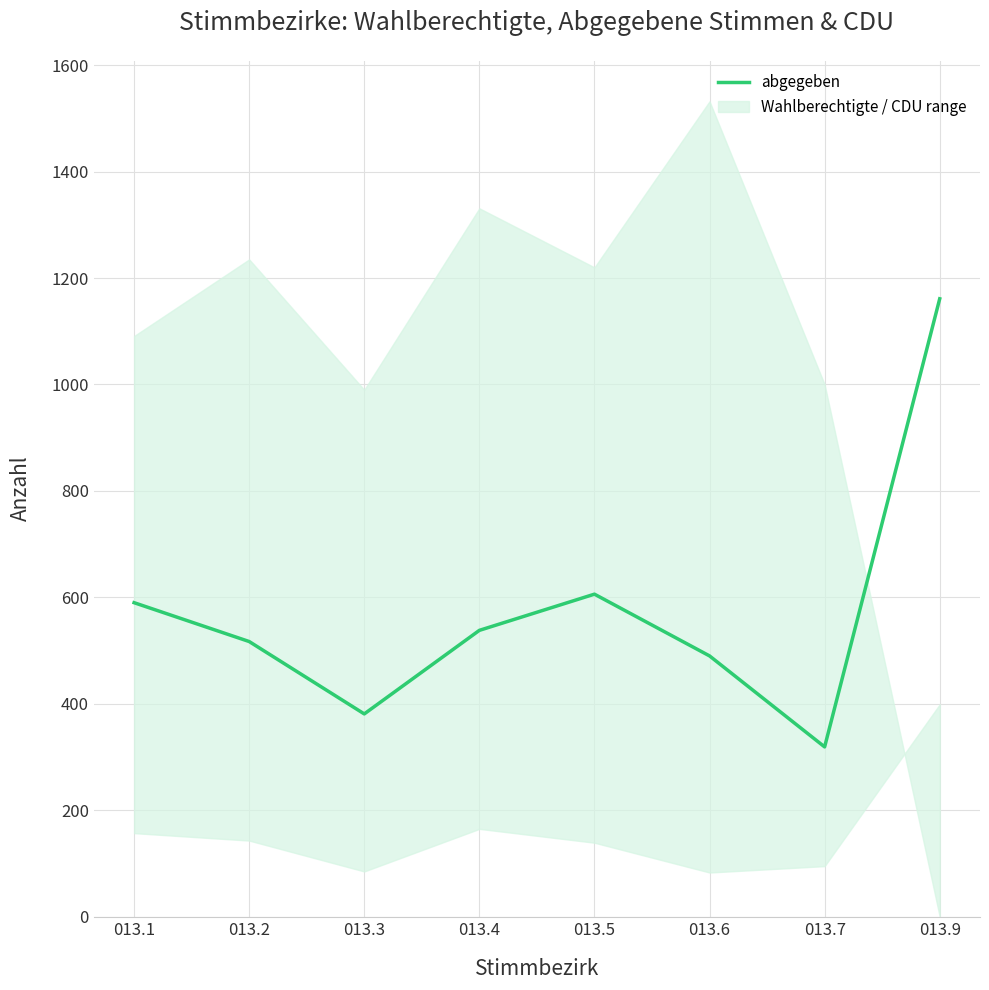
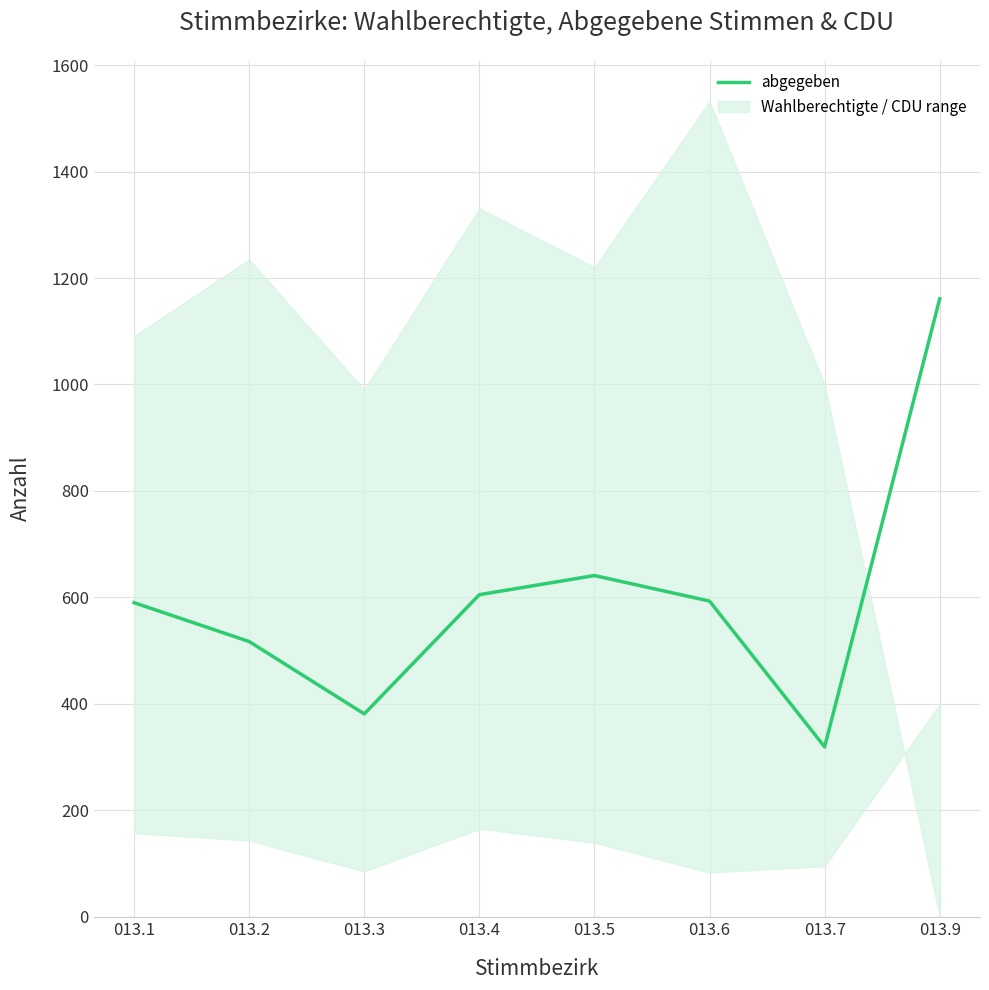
  {
    "abgegeben": {
      "013.1": 590,
      "013.2": 520,
      "013.3": 380,
-     "013.4": 540,
-     "013.5": 610,
-     "013.6": 490,
+     "013.4": 610,
+     "013.5": 640,
+     "013.6": 590,
      "013.7": 320,
      "013.9": 1160
    }
  }
